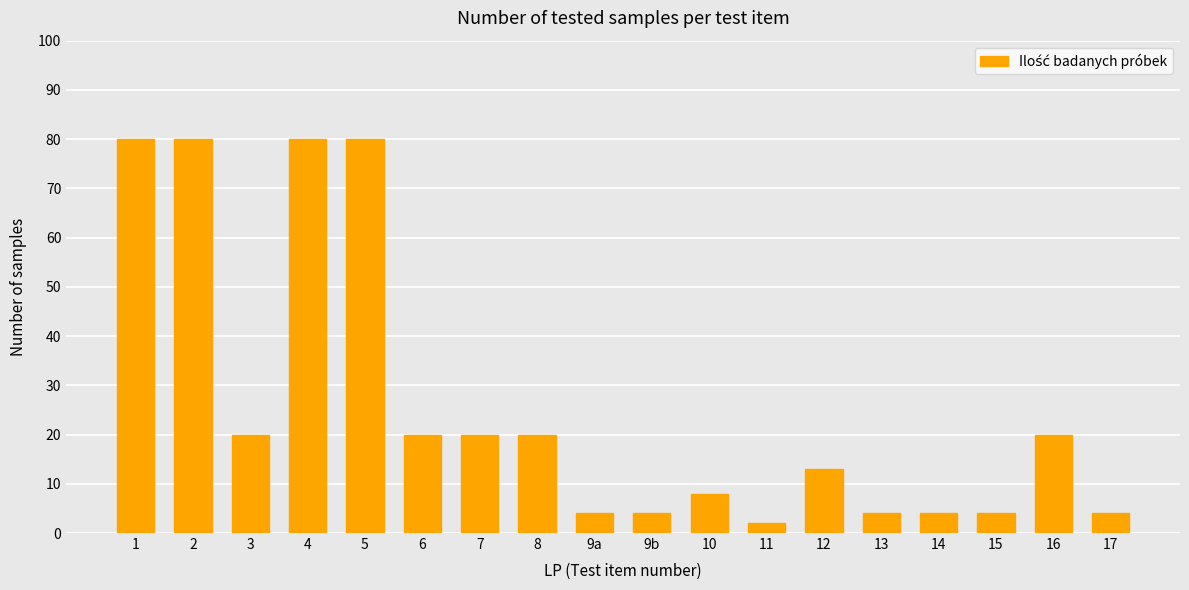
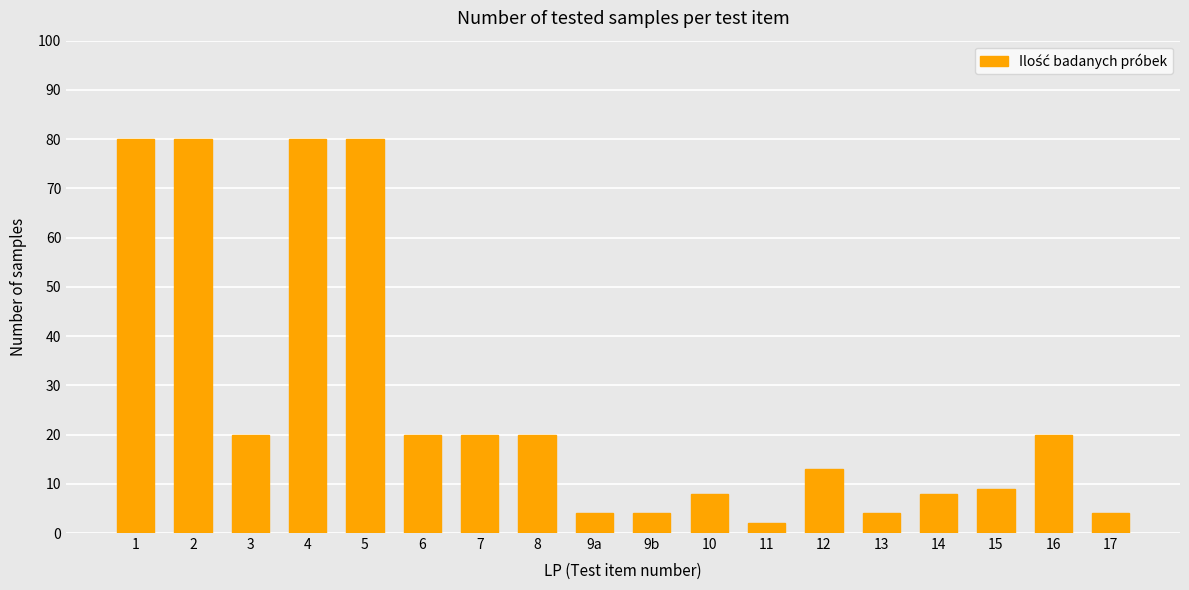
  {
    "1": 80,
    "2": 80,
    "3": 20,
    "4": 80,
    "5": 80,
    "6": 20,
    "7": 20,
    "8": 20,
    "9a": 4,
    "9b": 4,
    "10": 8,
    "11": 2,
    "12": 13,
    "13": 4,
-   "14": 4,
-   "15": 4,
+   "14": 8,
+   "15": 9,
    "16": 20,
    "17": 4
  }
